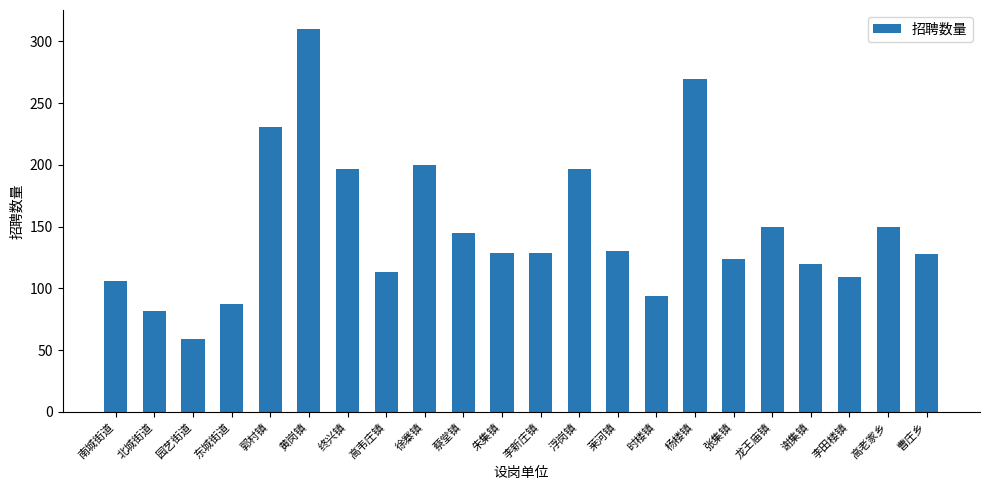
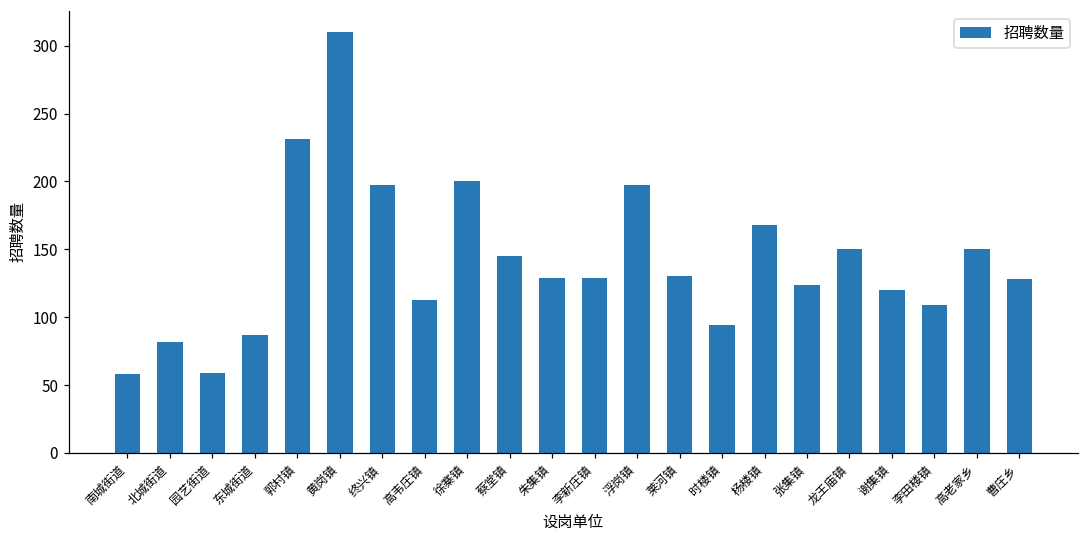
  {
-   "南城街道": 106,
+   "南城街道": 58,
    "北城街道": 82,
    "园艺街道": 59,
    "东城街道": 87,
    "郭村镇": 231,
    "黄岗镇": 310,
    "终兴镇": 197,
    "高韦庄镇": 113,
    "徐寨镇": 200,
    "蔡堂镇": 145,
    "朱集镇": 129,
    "李新庄镇": 129,
    "浮岗镇": 197,
    "莱河镇": 130,
    "时楼镇": 94,
-   "杨楼镇": 270,
+   "杨楼镇": 168,
    "张集镇": 124,
    "龙王庙镇": 150,
    "谢集镇": 120,
    "李田楼镇": 109,
    "高老家乡": 150,
    "曹庄乡": 128
  }
